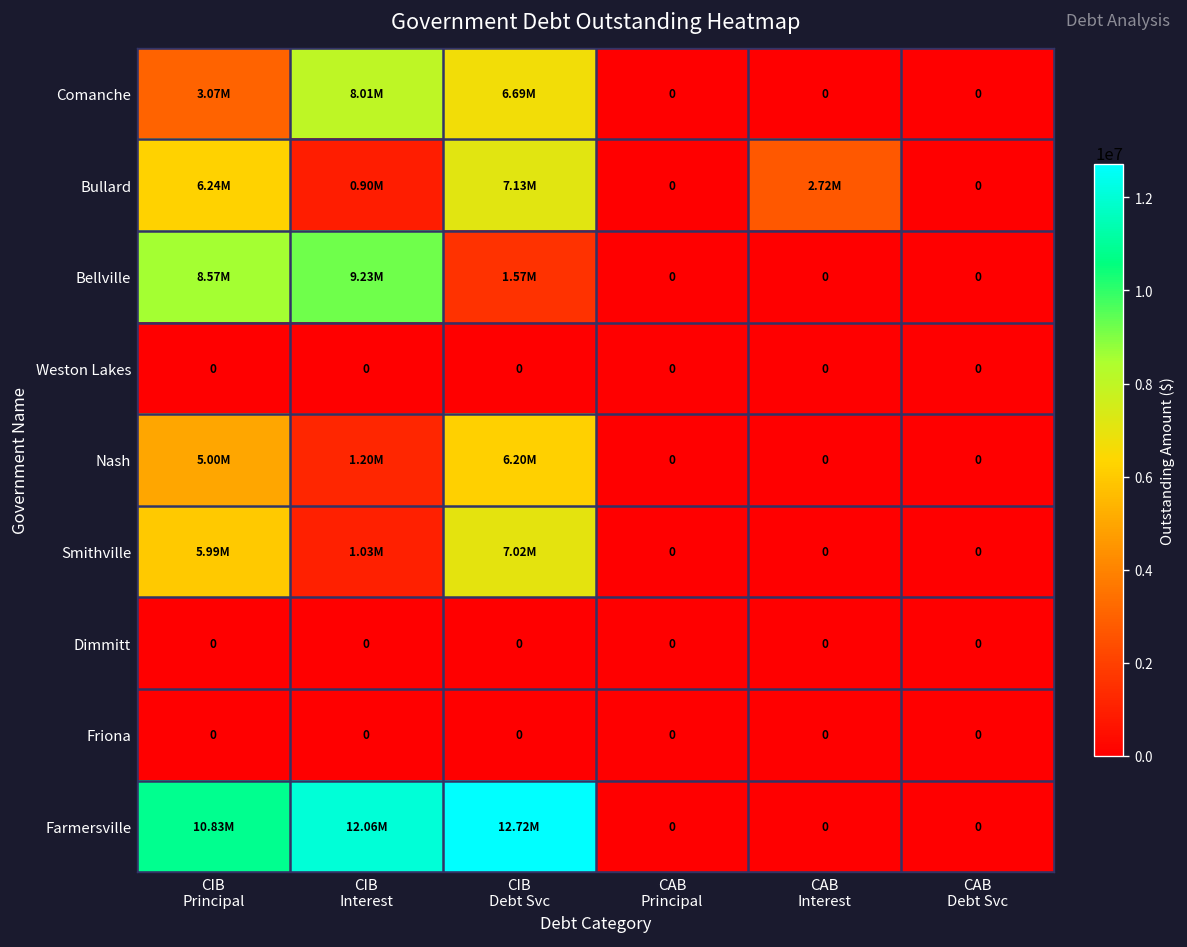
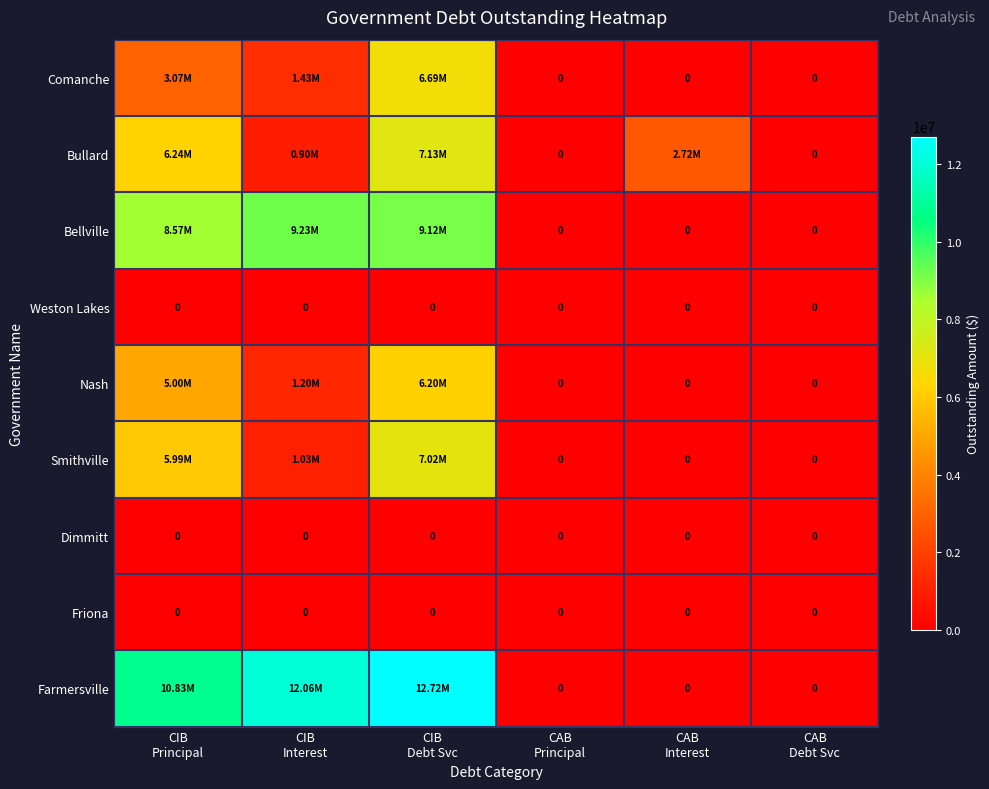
  {
    "Comanche": {
      "CIB Principal": "3.07M",
-     "CIB Interest": "8.01M",
+     "CIB Interest": "1.43M",
      "CIB Debt Svc": "6.69M",
      "CAB Principal": "0",
      "CAB Interest": "0",
      "CAB Debt Svc": "0"
    },
    "Bullard": {
      "CIB Principal": "6.24M",
      "CIB Interest": "0.90M",
      "CIB Debt Svc": "7.13M",
      "CAB Principal": "0",
      "CAB Interest": "2.72M",
      "CAB Debt Svc": "0"
    },
    "Bellville": {
      "CIB Principal": "8.57M",
      "CIB Interest": "9.23M",
-     "CIB Debt Svc": "1.57M",
+     "CIB Debt Svc": "9.12M",
      "CAB Principal": "0",
      "CAB Interest": "0",
      "CAB Debt Svc": "0"
    },
    "Weston Lakes": {
      "CIB Principal": "0",
      "CIB Interest": "0",
      "CIB Debt Svc": "0",
      "CAB Principal": "0",
      "CAB Interest": "0",
      "CAB Debt Svc": "0"
    },
    "Nash": {
      "CIB Principal": "5.00M",
      "CIB Interest": "1.20M",
      "CIB Debt Svc": "6.20M",
      "CAB Principal": "0",
      "CAB Interest": "0",
      "CAB Debt Svc": "0"
    },
    "Smithville": {
      "CIB Principal": "5.99M",
      "CIB Interest": "1.03M",
      "CIB Debt Svc": "7.02M",
      "CAB Principal": "0",
      "CAB Interest": "0",
      "CAB Debt Svc": "0"
    },
    "Dimmitt": {
      "CIB Principal": "0",
      "CIB Interest": "0",
      "CIB Debt Svc": "0",
      "CAB Principal": "0",
      "CAB Interest": "0",
      "CAB Debt Svc": "0"
    },
    "Friona": {
      "CIB Principal": "0",
      "CIB Interest": "0",
      "CIB Debt Svc": "0",
      "CAB Principal": "0",
      "CAB Interest": "0",
      "CAB Debt Svc": "0"
    },
    "Farmersville": {
      "CIB Principal": "10.83M",
      "CIB Interest": "12.06M",
      "CIB Debt Svc": "12.72M",
      "CAB Principal": "0",
      "CAB Interest": "0",
      "CAB Debt Svc": "0"
    }
  }
